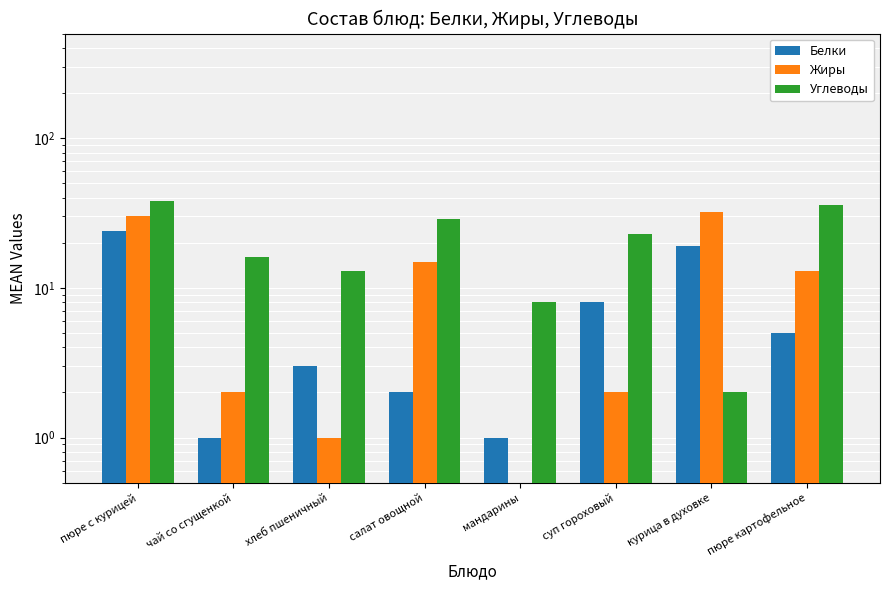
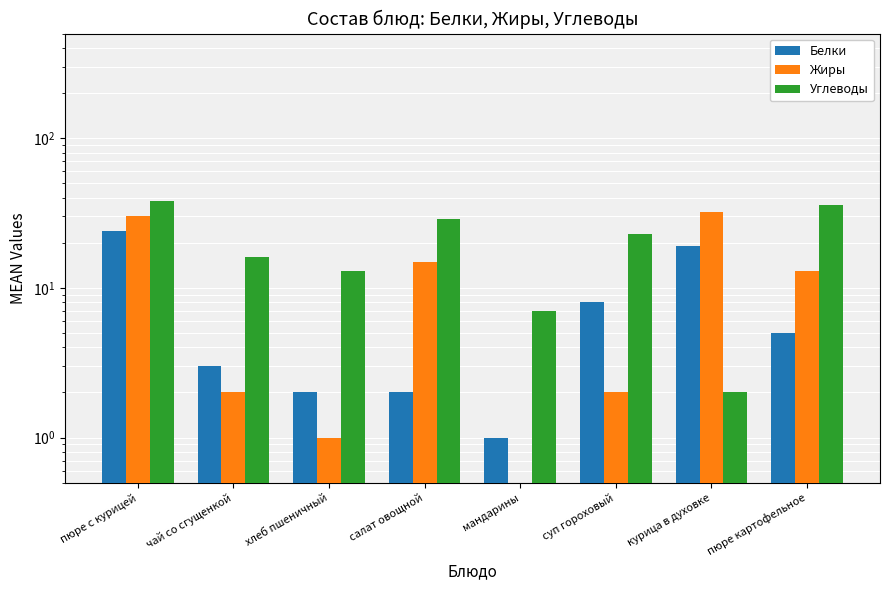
  {
    "Белки": {
      "пюре с курицей": 24,
-     "чай со сгущенкой": 1,
-     "хлеб пшеничный": 3,
+     "чай со сгущенкой": 3,
+     "хлеб пшеничный": 2,
      "салат овощной": 2,
      "мандарины": 1,
      "суп гороховый": 8,
      "курица в духовке": 19,
      "пюре картофельное": 5
    },
    "Жиры": {
      "пюре с курицей": 30,
      "чай со сгущенкой": 2,
      "хлеб пшеничный": 1,
      "салат овощной": 15,
      "суп гороховый": 2,
      "курица в духовке": 32,
      "пюре картофельное": 13
    },
    "Углеводы": {
      "пюре с курицей": 38,
      "чай со сгущенкой": 16,
      "хлеб пшеничный": 13,
      "салат овощной": 29,
-     "мандарины": 8,
+     "мандарины": 7,
      "суп гороховый": 23,
      "курица в духовке": 2,
      "пюре картофельное": 36
    }
  }
